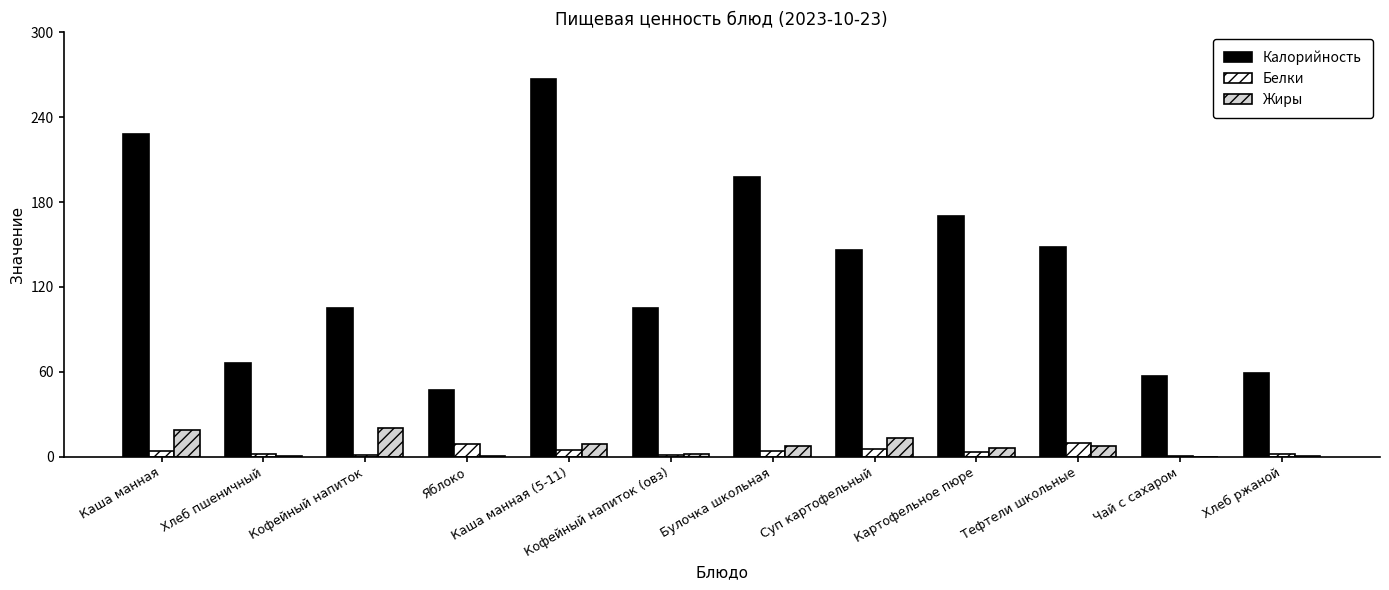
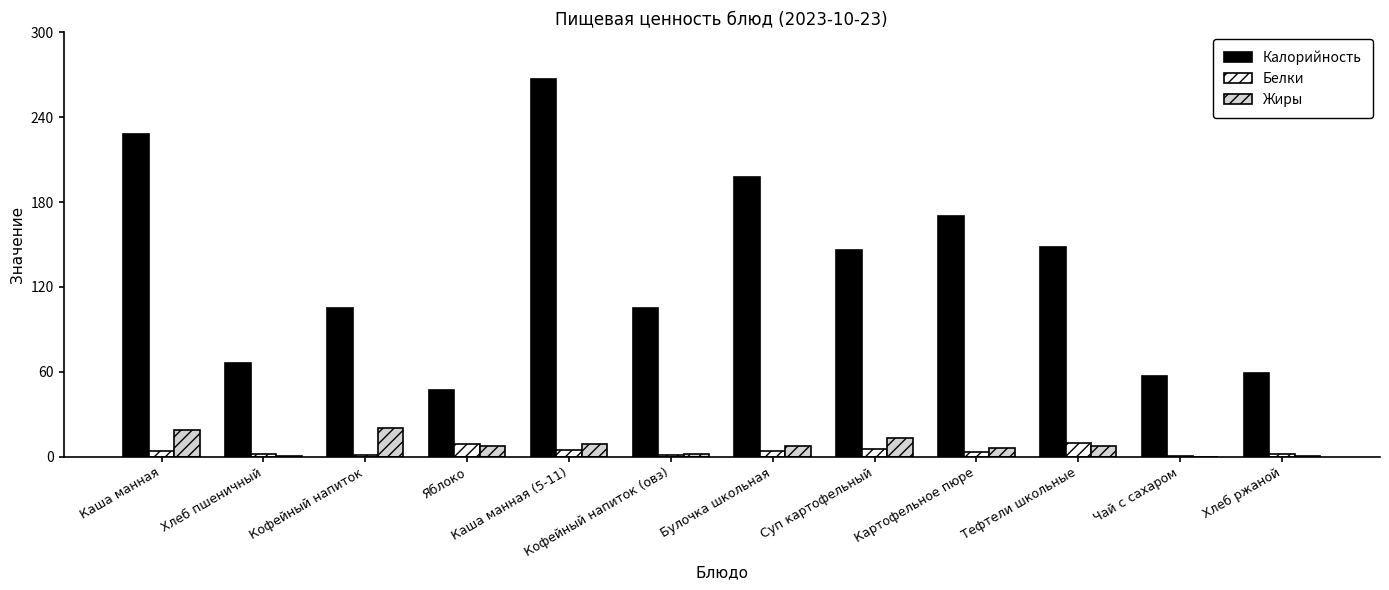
  {
    "Калорийность": {
      "Каша манная": 228,
      "Хлеб пшеничный": 66,
      "Кофейный напиток": 105,
      "Яблоко": 47,
      "Каша манная (5-11)": 267,
      "Кофейный напиток (овз)": 105,
      "Булочка школьная": 198,
      "Суп картофельный": 146,
      "Картофельное пюре": 170,
      "Тефтели школьные": 148,
      "Чай с сахаром": 57,
      "Хлеб ржаной": 59
    },
    "Белки": {
      "Каша манная": 4,
      "Хлеб пшеничный": 2,
      "Яблоко": 9,
      "Каша манная (5-11)": 5,
      "Булочка школьная": 4,
      "Суп картофельный": 5,
      "Картофельное пюре": 4,
      "Тефтели школьные": 9,
      "Хлеб ржаной": 2
    },
    "Жиры": {
      "Каша манная": 19,
      "Кофейный напиток": 20,
-     "Яблоко": 0,
+     "Яблоко": 8,
      "Каша манная (5-11)": 9,
      "Булочка школьная": 7,
      "Суп картофельный": 13,
      "Картофельное пюре": 6,
      "Тефтели школьные": 8
    }
  }
